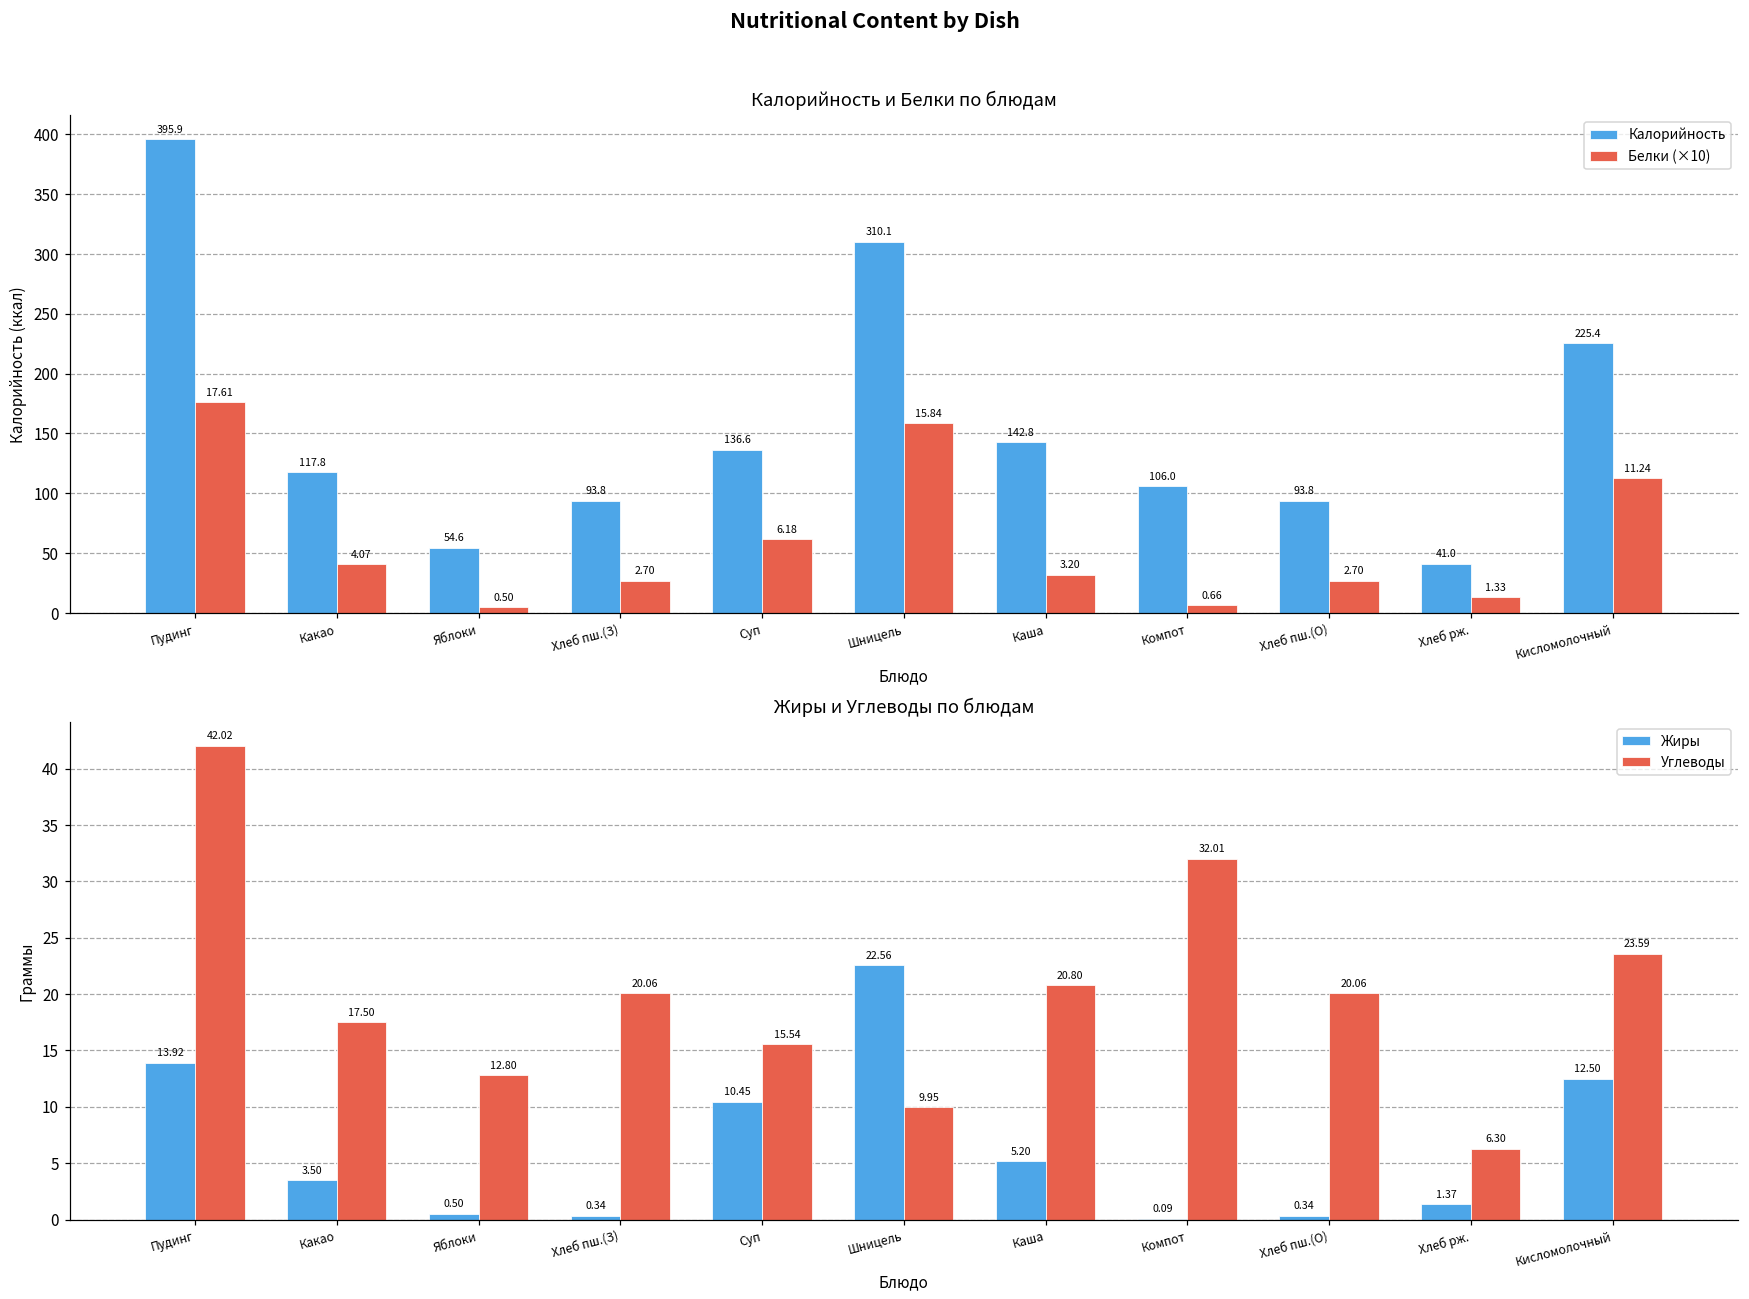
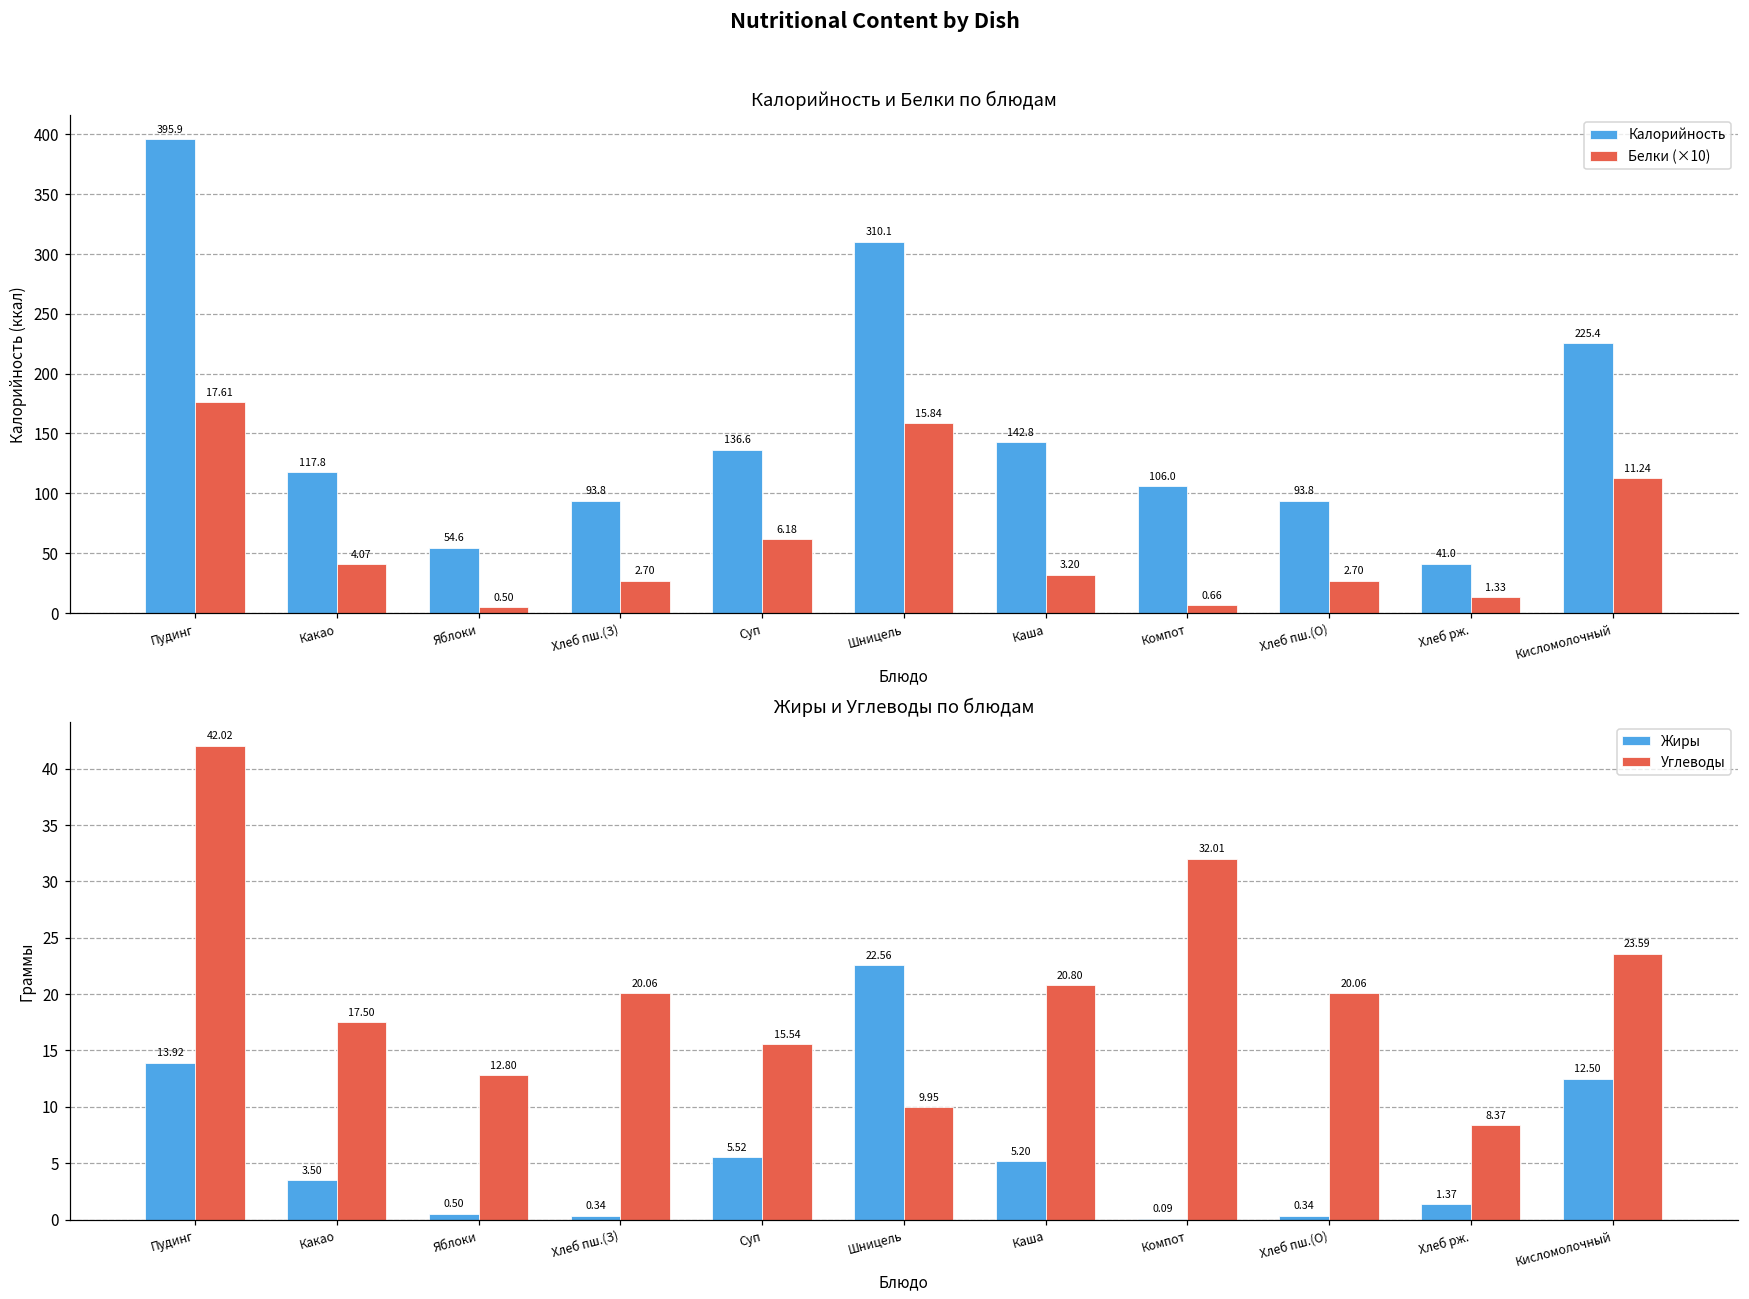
  {
    "Калорийность и Белки по блюдам": {
      "Калорийность": {
        "Пудинг": 395.9,
        "Какао": 117.8,
        "Яблоки": 54.6,
        "Хлеб пш.(З)": 93.8,
        "Суп": 136.6,
        "Шницель": 310.1,
        "Каша": 142.8,
        "Компот": 106.0,
        "Хлеб пш.(О)": 93.8,
        "Хлеб рж.": 41.0,
        "Кисломолочный": 225.4
      }
    },
    "Жиры и Углеводы по блюдам": {
      "Жиры": {
        "Пудинг": 13.92,
        "Какао": 3.50,
        "Яблоки": 0.50,
        "Хлеб пш.(З)": 0.34,
-       "Суп": 10.45,
+       "Суп": 5.52,
        "Шницель": 22.56,
        "Каша": 5.20,
        "Компот": 0.09,
        "Хлеб пш.(О)": 0.34,
        "Хлеб рж.": 1.37,
        "Кисломолочный": 12.50
      },
      "Углеводы": {
        "Пудинг": 42.02,
        "Какао": 17.50,
        "Яблоки": 12.80,
        "Хлеб пш.(З)": 20.06,
        "Суп": 15.54,
        "Шницель": 9.95,
        "Каша": 20.80,
        "Компот": 32.01,
        "Хлеб пш.(О)": 20.06,
-       "Хлеб рж.": 6.30,
+       "Хлеб рж.": 8.37,
        "Кисломолочный": 23.59
      }
    }
  }
